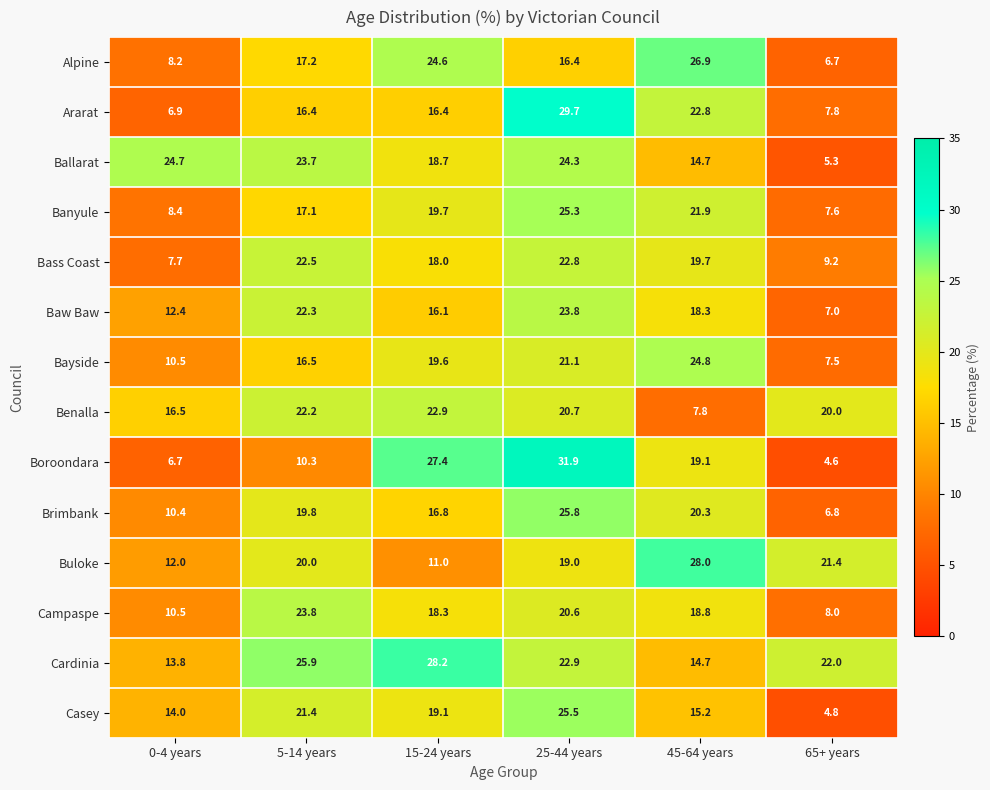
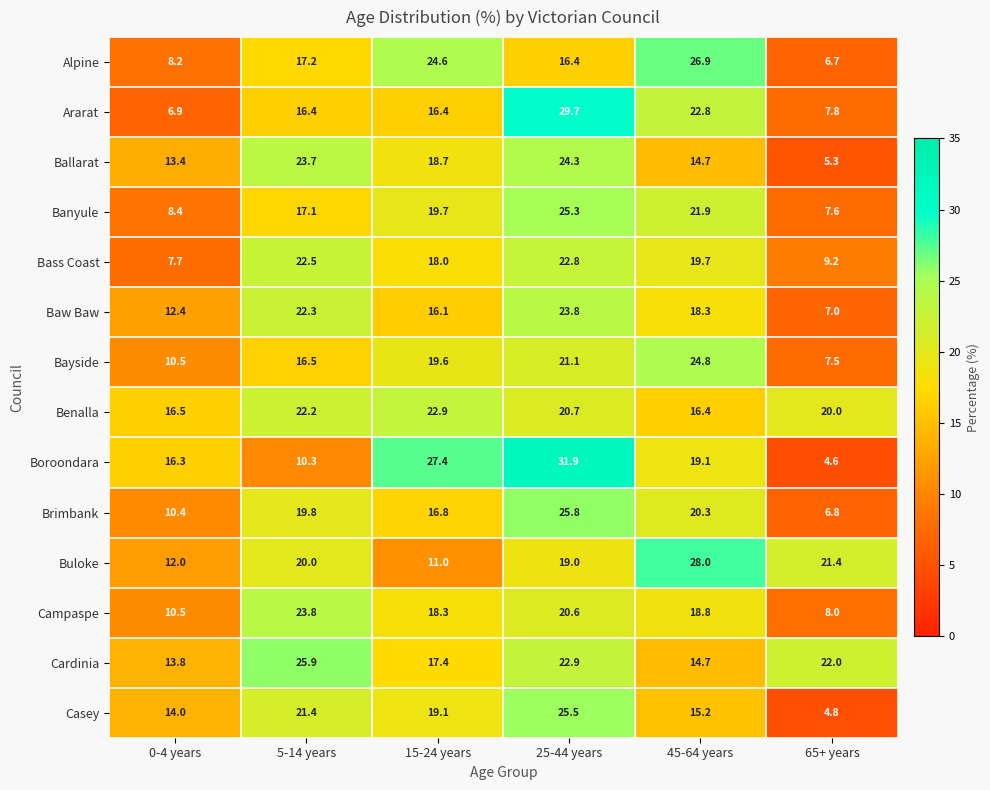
  {
    "Alpine": {
      "0-4 years": 8.2,
      "5-14 years": 17.2,
      "15-24 years": 24.6,
      "25-44 years": 16.4,
      "45-64 years": 26.9,
      "65+ years": 6.7
    },
    "Ararat": {
      "0-4 years": 6.9,
      "5-14 years": 16.4,
      "15-24 years": 16.4,
      "25-44 years": 29.7,
      "45-64 years": 22.8,
      "65+ years": 7.8
    },
    "Ballarat": {
-     "0-4 years": 24.7,
+     "0-4 years": 13.4,
      "5-14 years": 23.7,
      "15-24 years": 18.7,
      "25-44 years": 24.3,
      "45-64 years": 14.7,
      "65+ years": 5.3
    },
    "Banyule": {
      "0-4 years": 8.4,
      "5-14 years": 17.1,
      "15-24 years": 19.7,
      "25-44 years": 25.3,
      "45-64 years": 21.9,
      "65+ years": 7.6
    },
    "Bass Coast": {
      "0-4 years": 7.7,
      "5-14 years": 22.5,
      "15-24 years": 18.0,
      "25-44 years": 22.8,
      "45-64 years": 19.7,
      "65+ years": 9.2
    },
    "Baw Baw": {
      "0-4 years": 12.4,
      "5-14 years": 22.3,
      "15-24 years": 16.1,
      "25-44 years": 23.8,
      "45-64 years": 18.3,
      "65+ years": 7.0
    },
    "Bayside": {
      "0-4 years": 10.5,
      "5-14 years": 16.5,
      "15-24 years": 19.6,
      "25-44 years": 21.1,
      "45-64 years": 24.8,
      "65+ years": 7.5
    },
    "Benalla": {
      "0-4 years": 16.5,
      "5-14 years": 22.2,
      "15-24 years": 22.9,
      "25-44 years": 20.7,
-     "45-64 years": 7.8,
+     "45-64 years": 16.4,
      "65+ years": 20.0
    },
    "Boroondara": {
-     "0-4 years": 6.7,
+     "0-4 years": 16.3,
      "5-14 years": 10.3,
      "15-24 years": 27.4,
      "25-44 years": 31.9,
      "45-64 years": 19.1,
      "65+ years": 4.6
    },
    "Brimbank": {
      "0-4 years": 10.4,
      "5-14 years": 19.8,
      "15-24 years": 16.8,
      "25-44 years": 25.8,
      "45-64 years": 20.3,
      "65+ years": 6.8
    },
    "Buloke": {
      "0-4 years": 12.0,
      "5-14 years": 20.0,
      "15-24 years": 11.0,
      "25-44 years": 19.0,
      "45-64 years": 28.0,
      "65+ years": 21.4
    },
    "Campaspe": {
      "0-4 years": 10.5,
      "5-14 years": 23.8,
      "15-24 years": 18.3,
      "25-44 years": 20.6,
      "45-64 years": 18.8,
      "65+ years": 8.0
    },
    "Cardinia": {
      "0-4 years": 13.8,
      "5-14 years": 25.9,
-     "15-24 years": 28.2,
+     "15-24 years": 17.4,
      "25-44 years": 22.9,
      "45-64 years": 14.7,
      "65+ years": 22.0
    },
    "Casey": {
      "0-4 years": 14.0,
      "5-14 years": 21.4,
      "15-24 years": 19.1,
      "25-44 years": 25.5,
      "45-64 years": 15.2,
      "65+ years": 4.8
    }
  }
